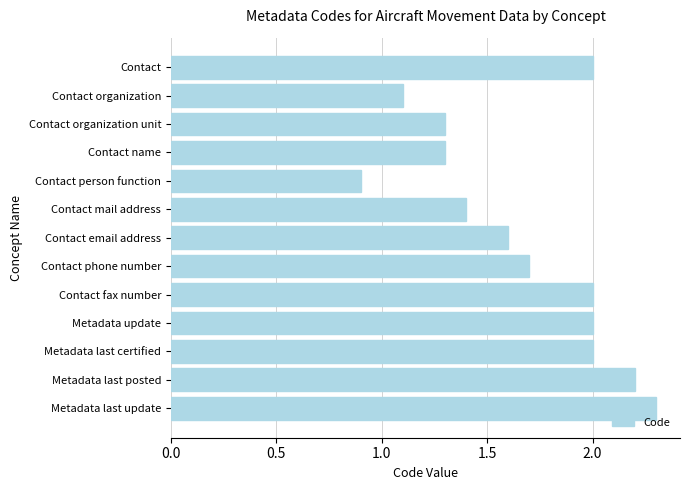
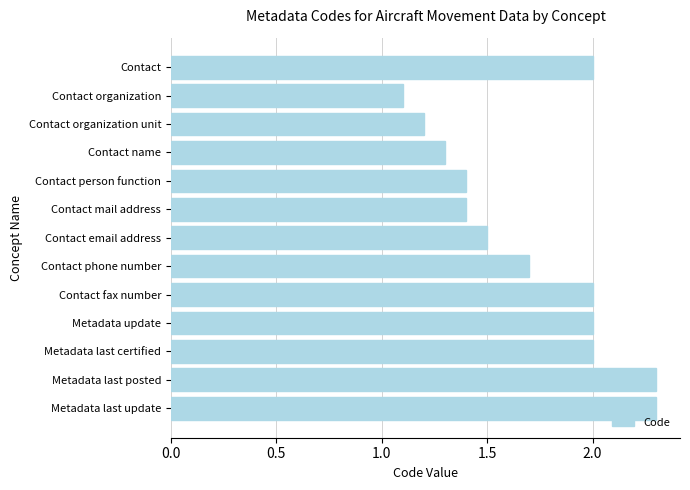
  {
    "Contact": 2.0,
    "Contact organization": 1.1,
-   "Contact organization unit": 1.3,
+   "Contact organization unit": 1.2,
    "Contact name": 1.3,
-   "Contact person function": 0.9,
+   "Contact person function": 1.4,
    "Contact mail address": 1.4,
-   "Contact email address": 1.6,
+   "Contact email address": 1.5,
    "Contact phone number": 1.7,
    "Contact fax number": 2.0,
    "Metadata update": 2.0,
    "Metadata last certified": 2.0,
-   "Metadata last posted": 2.2,
+   "Metadata last posted": 2.3,
    "Metadata last update": 2.3
  }
